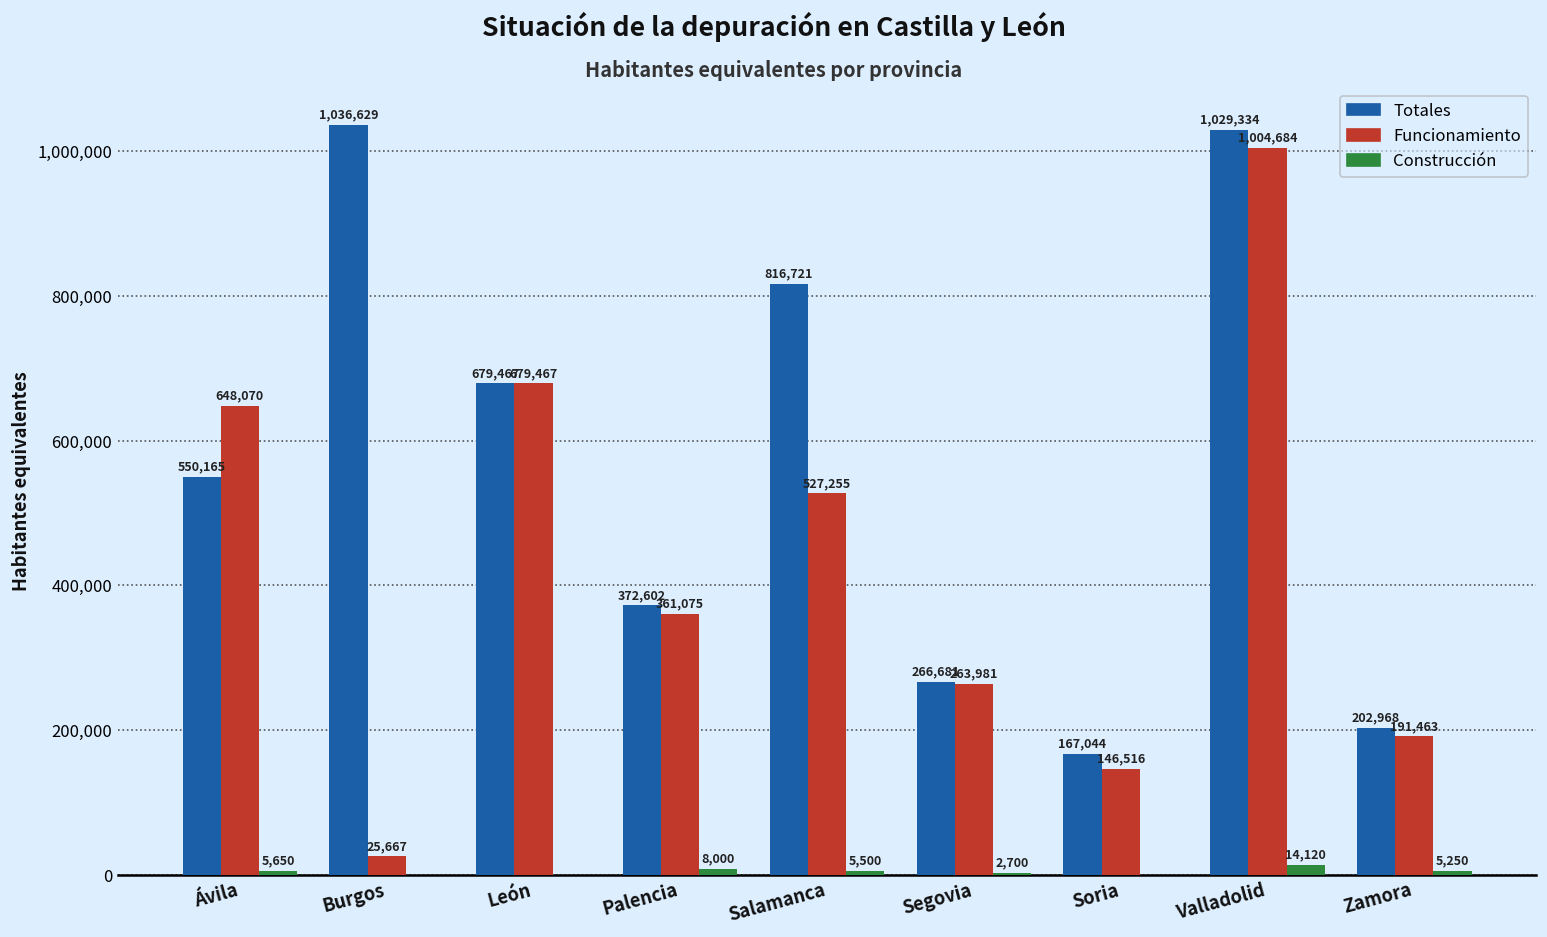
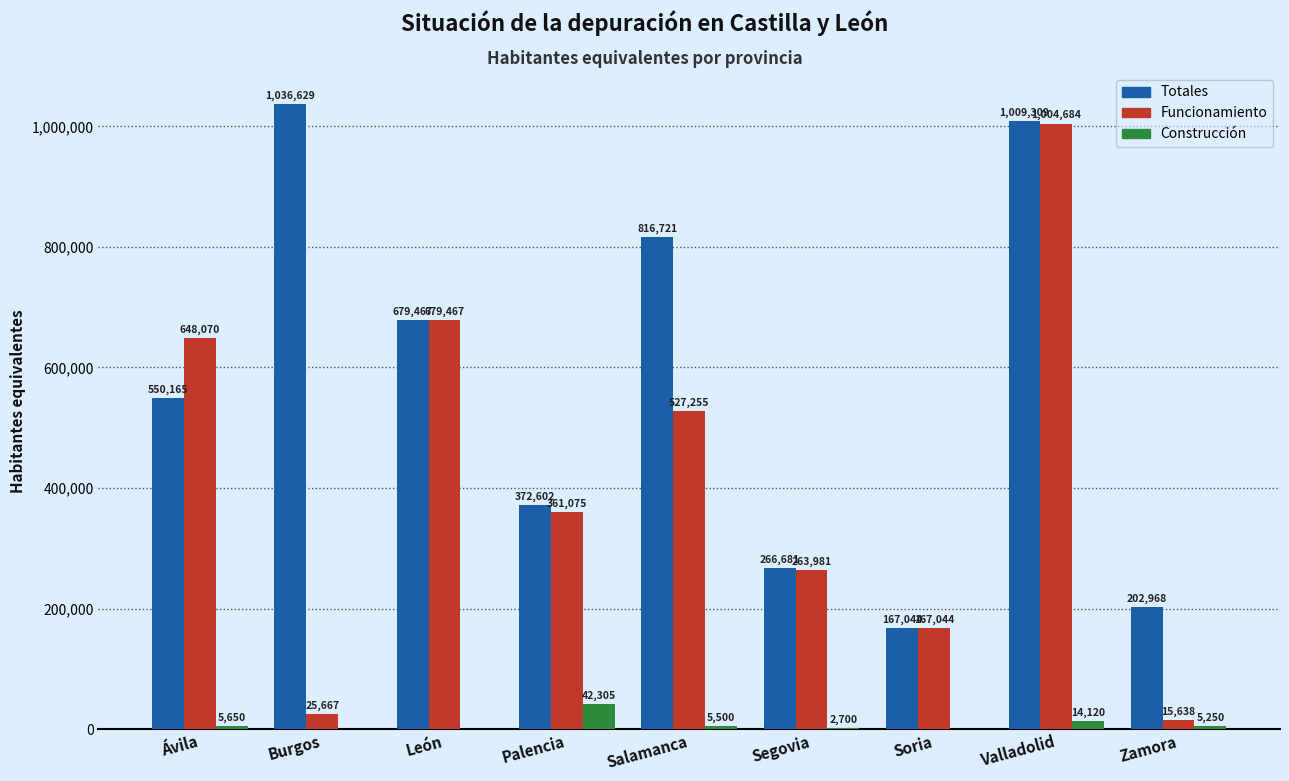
  {
    "Totales": {
      "Ávila": "550,165",
      "Burgos": "1,036,629",
      "Palencia": "372,602",
      "Salamanca": "816,721",
-     "Valladolid": "1,029,334",
+     "Valladolid": "1,009,309",
      "Zamora": "202,968"
    },
    "Funcionamiento": {
      "Ávila": "648,070",
      "Burgos": "25,667",
      "Palencia": "361,075",
      "Salamanca": "527,255",
-     "Soria": "146,516",
-     "Zamora": "191,463"
+     "Soria": "167,044",
+     "Zamora": "15,638"
    },
    "Construcción": {
      "Ávila": "5,650",
-     "Palencia": "8,000",
+     "Palencia": "42,305",
      "Salamanca": "5,500",
      "Segovia": "2,700",
      "Valladolid": "14,120",
      "Zamora": "5,250"
    }
  }
